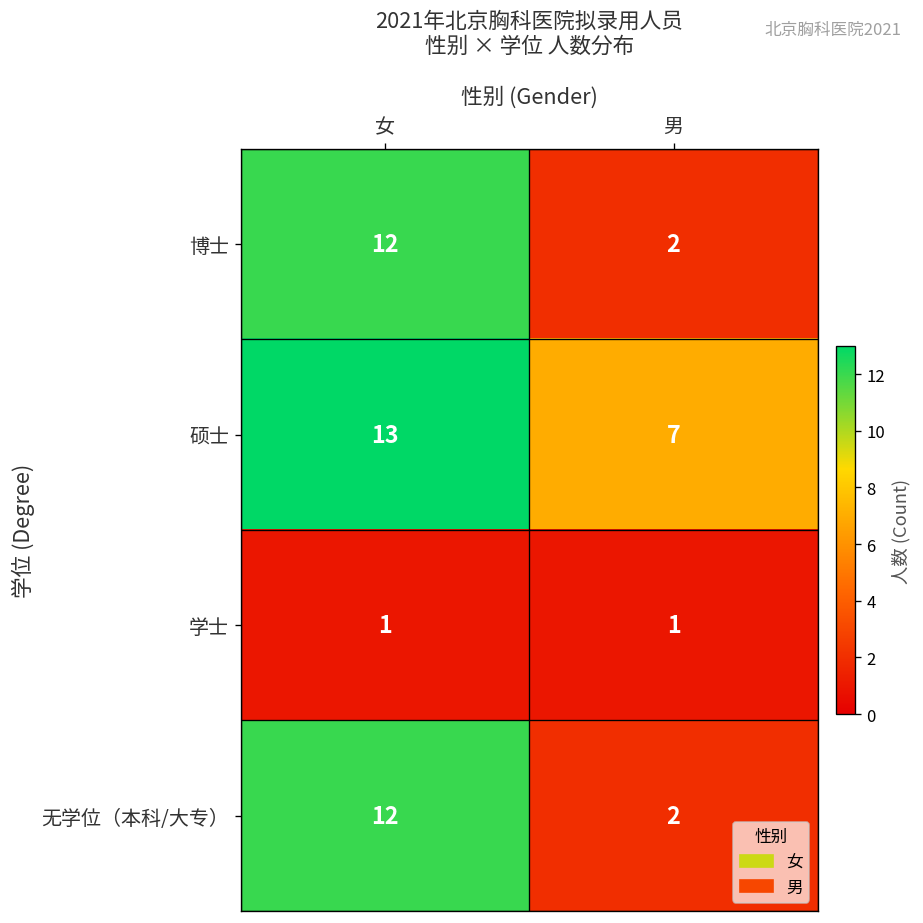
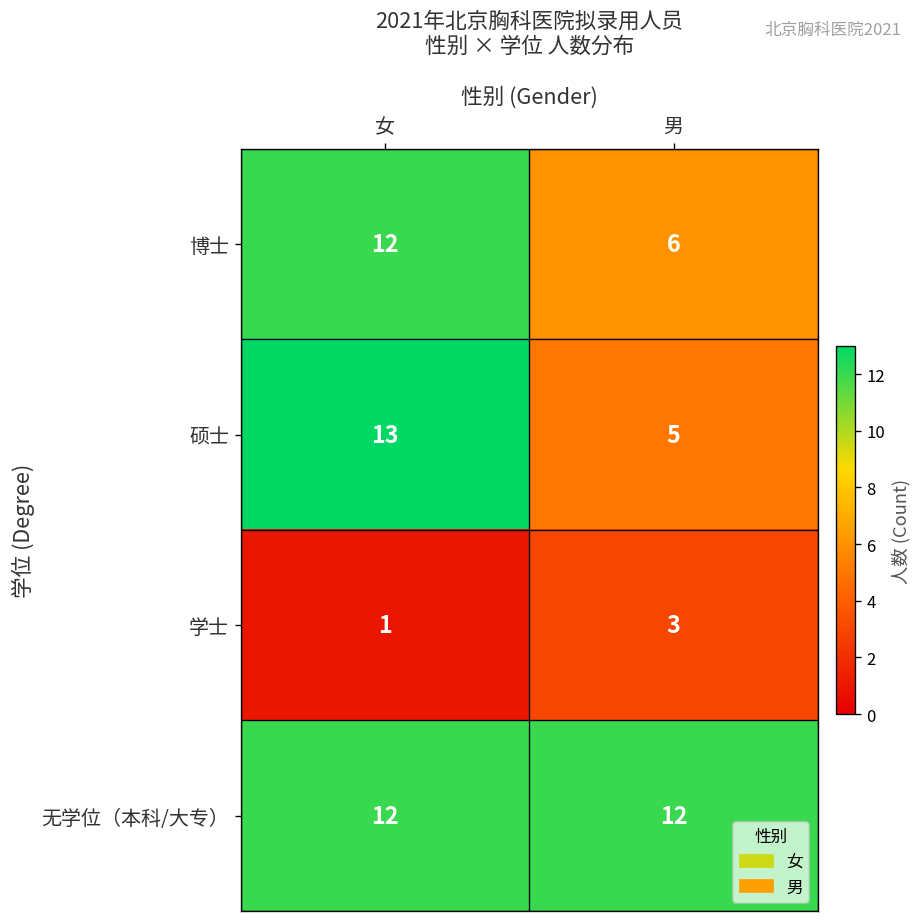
  {
    "博士": {
-     "男": 2
+     "男": 6
    },
    "硕士": {
-     "男": 7
+     "男": 5
    },
    "学士": {
-     "男": 1
+     "男": 3
    },
    "无学位（本科/大专）": {
-     "男": 2
+     "男": 12
    }
  }
